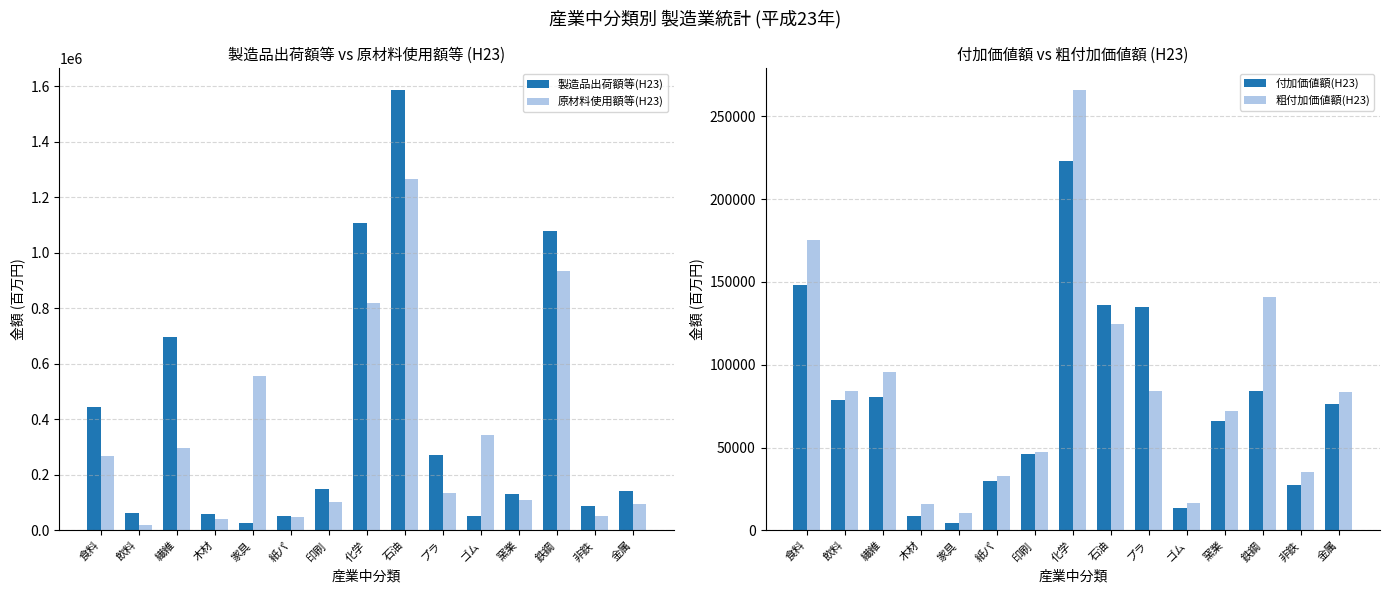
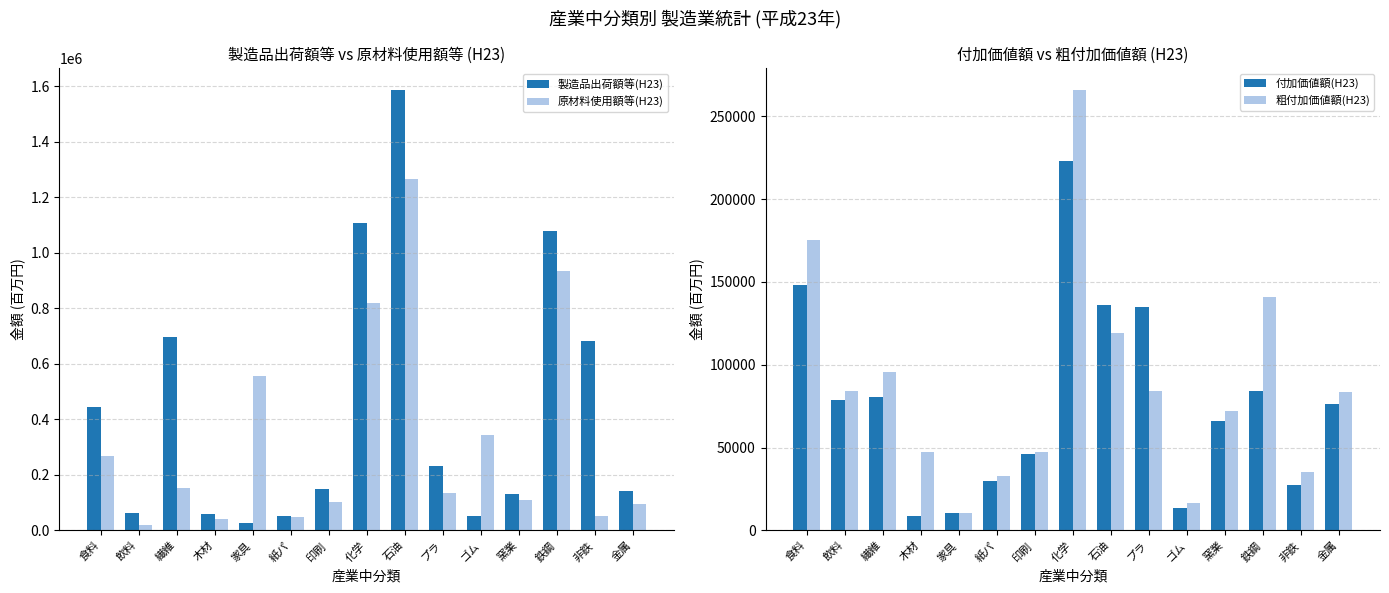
  {
    "製造品出荷額等 vs 原材料使用額等 (H23)": {
      "製造品出荷額等(H23)": {
        "食料": 450000,
        "飲料": 60000,
        "繊維": 700000,
        "木材": 60000,
        "家具": 20000,
        "紙パ": 50000,
        "印刷": 150000,
        "化学": 1110000,
        "石油": 1590000,
-       "プラ": 270000,
+       "プラ": 230000,
        "ゴム": 50000,
        "窯業": 130000,
        "鉄鋼": 1080000,
-       "非鉄": 90000,
+       "非鉄": 680000,
        "金属": 140000
      },
      "原材料使用額等(H23)": {
        "食料": 270000,
        "飲料": 20000,
-       "繊維": 300000,
+       "繊維": 150000,
        "木材": 40000,
        "家具": 560000,
        "紙パ": 50000,
        "印刷": 100000,
        "化学": 820000,
        "石油": 1270000,
        "プラ": 140000,
        "ゴム": 350000,
        "窯業": 110000,
        "鉄鋼": 940000,
        "非鉄": 50000,
        "金属": 90000
      }
    },
    "付加価値額 vs 粗付加価値額 (H23)": {
      "付加価値額(H23)": {
        "食料": 148000,
        "飲料": 79000,
        "繊維": 81000,
        "木材": 8000,
-       "家具": 4000,
+       "家具": 11000,
        "紙パ": 30000,
        "印刷": 46000,
        "化学": 223000,
        "石油": 136000,
        "プラ": 135000,
        "ゴム": 13000,
        "窯業": 66000,
        "鉄鋼": 84000,
        "非鉄": 28000,
        "金属": 77000
      },
      "粗付加価値額(H23)": {
        "食料": 175000,
        "飲料": 84000,
        "繊維": 96000,
-       "木材": 16000,
+       "木材": 47000,
        "家具": 11000,
        "紙パ": 33000,
        "印刷": 47000,
        "化学": 266000,
-       "石油": 125000,
+       "石油": 119000,
        "プラ": 84000,
        "ゴム": 16000,
        "窯業": 72000,
        "鉄鋼": 141000,
        "非鉄": 35000,
        "金属": 84000
      }
    }
  }
